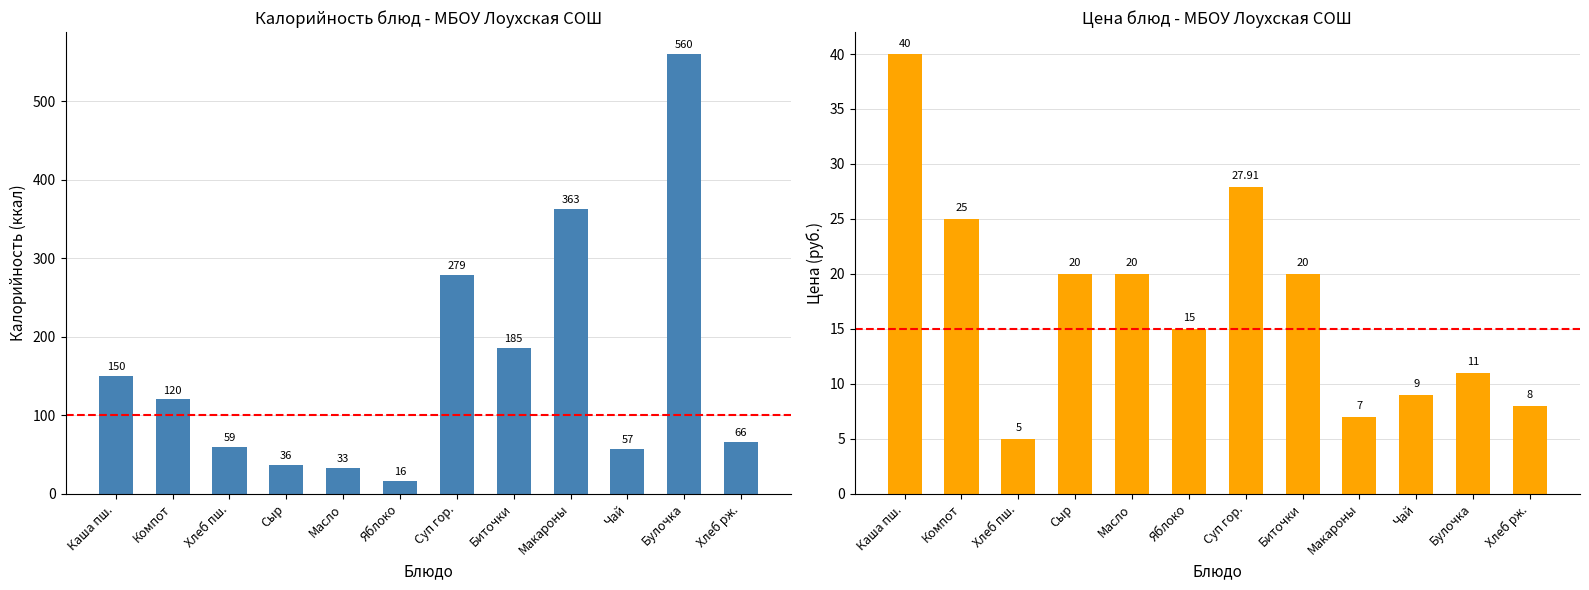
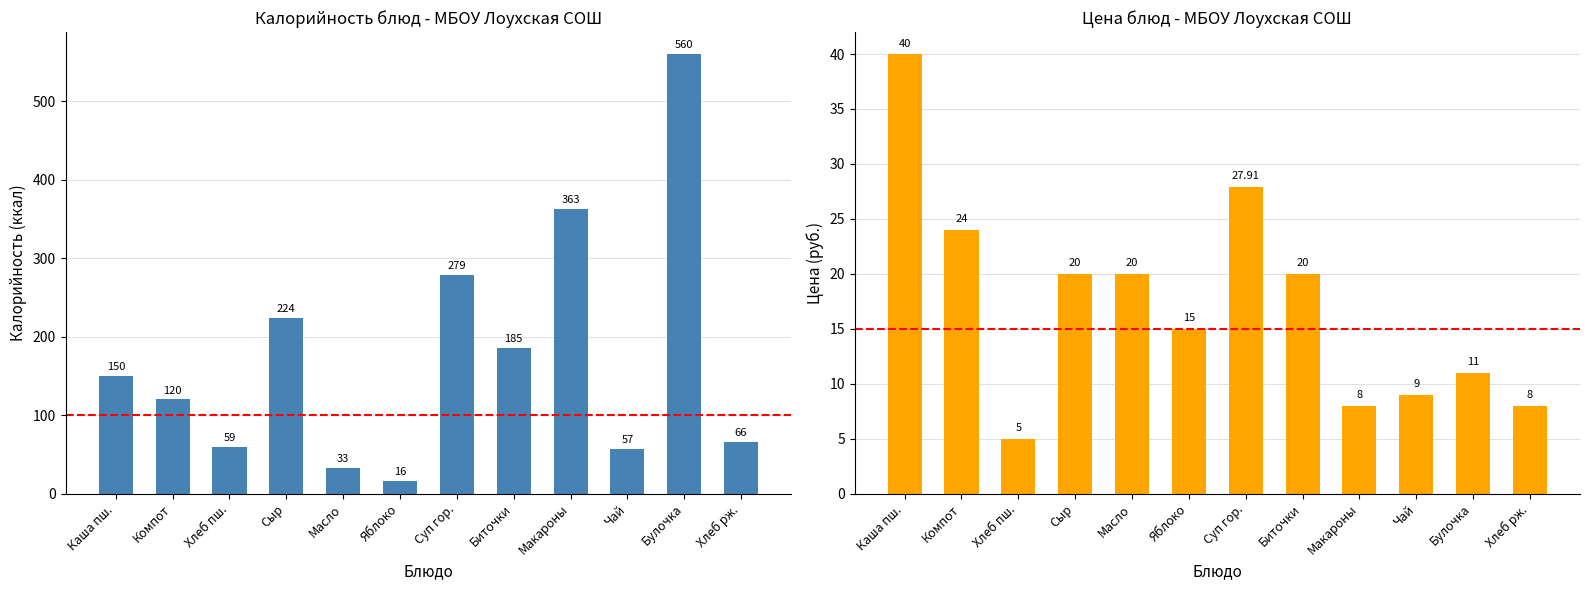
  {
    "Калорийность блюд - МБОУ Лоухская СОШ": {
      "Каша пш.": 150,
      "Компот": 120,
      "Хлеб пш.": 59,
-     "Сыр": 36,
+     "Сыр": 224,
      "Масло": 33,
      "Яблоко": 16,
      "Суп гор.": 279,
      "Биточки": 185,
      "Макароны": 363,
      "Чай": 57,
      "Булочка": 560,
      "Хлеб рж.": 66
    },
    "Цена блюд - МБОУ Лоухская СОШ": {
      "Каша пш.": 40,
-     "Компот": 25,
+     "Компот": 24,
      "Хлеб пш.": 5,
      "Сыр": 20,
      "Масло": 20,
      "Яблоко": 15,
      "Суп гор.": 27.91,
      "Биточки": 20,
-     "Макароны": 7,
+     "Макароны": 8,
      "Чай": 9,
      "Булочка": 11,
      "Хлеб рж.": 8
    }
  }
